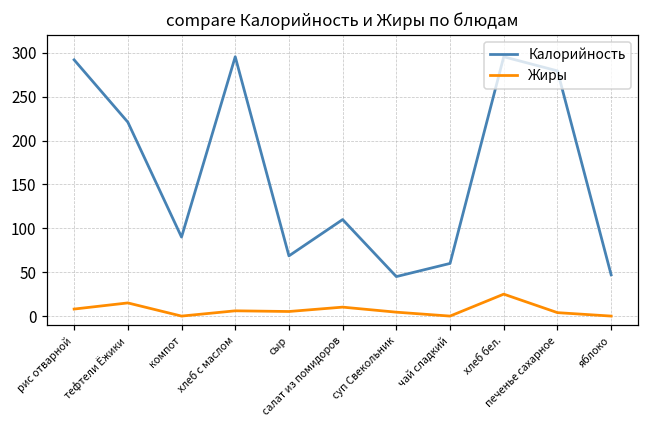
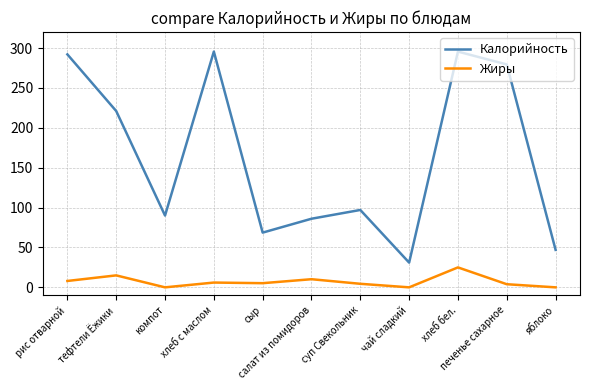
  {
    "Калорийность": {
      "рис отварной": 290,
      "тефтели Ёжики": 220,
      "компот": 90,
      "хлеб с маслом": 300,
      "сыр": 70,
-     "салат из помидоров": 110,
-     "суп Свекольник": 50,
-     "чай сладкий": 60,
+     "салат из помидоров": 90,
+     "суп Свекольник": 100,
+     "чай сладкий": 30,
      "яблоко": 50
    },
    "Жиры": {
      "рис отварной": 10,
      "тефтели Ёжики": 20,
      "компот": 0,
      "хлеб с маслом": 10,
      "сыр": 10,
      "салат из помидоров": 10,
      "суп Свекольник": 0,
      "чай сладкий": 0,
      "хлеб бел.": 30,
      "печенье сахарное": 0,
      "яблоко": 0
    }
  }
